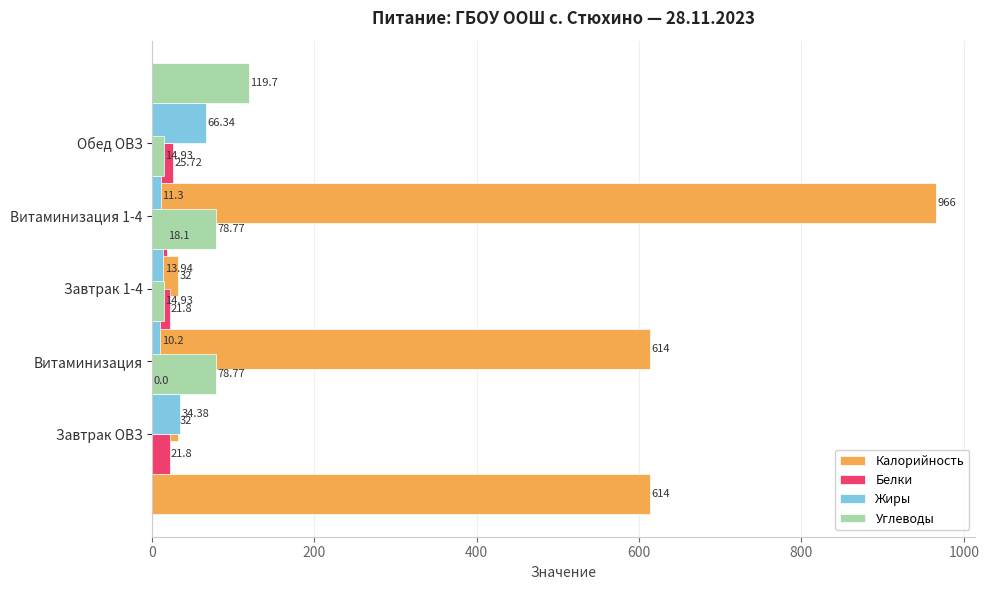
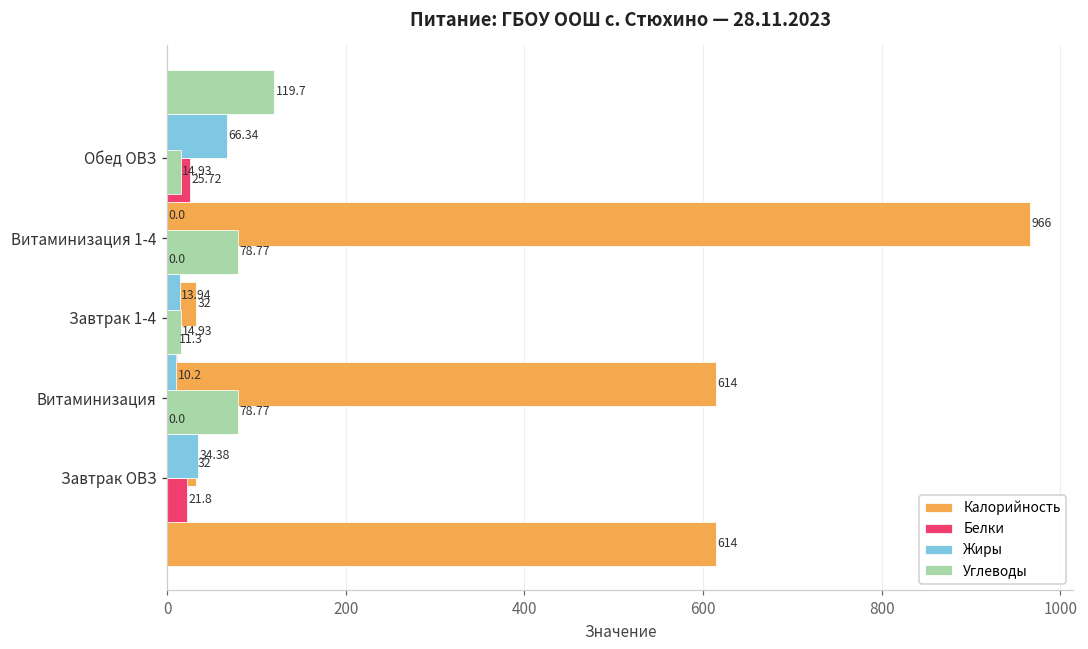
  {
    "Белки": {
-     "Витаминизация 1-4": 18.1,
-     "Завтрак 1-4": 21.8,
+     "Витаминизация 1-4": 0.0,
+     "Завтрак 1-4": 11.3,
      "Витаминизация": 0.0,
      "Завтрак ОВЗ": 21.8
    },
    "Жиры": {
      "Обед ОВЗ": 66.34,
-     "Витаминизация 1-4": 11.3,
+     "Витаминизация 1-4": 0.0,
      "Завтрак ОВЗ": 34.38
    }
  }
